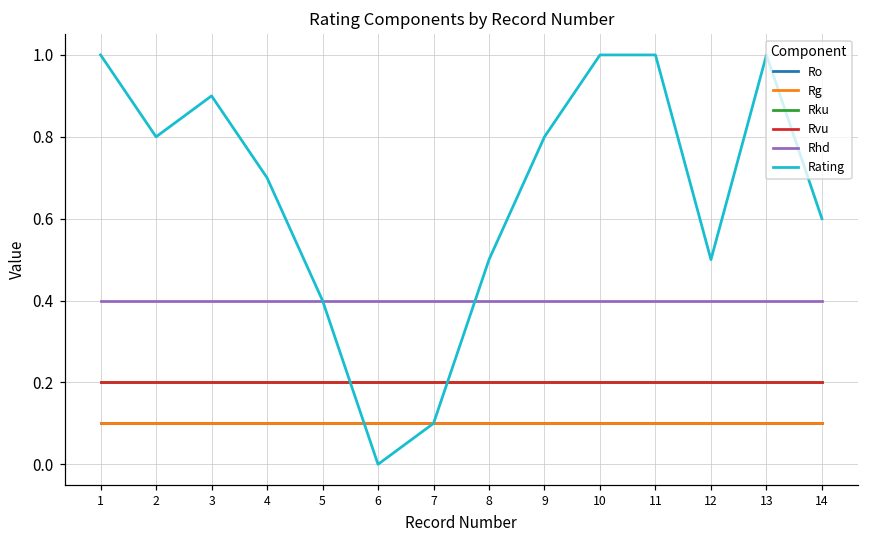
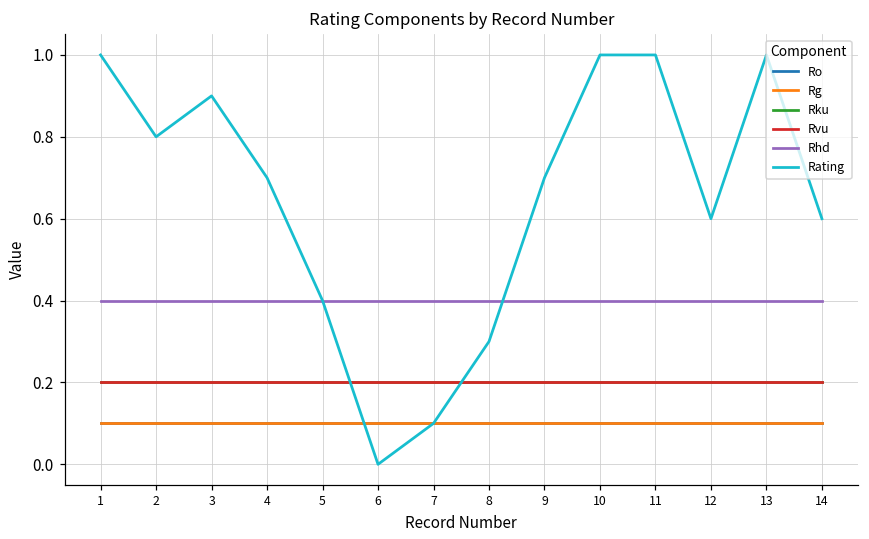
  {
    "Rg": {
      "1": 0.1,
      "2": 0.1,
      "3": 0.1,
      "4": 0.1,
      "5": 0.1,
      "6": 0.1,
      "8": 0.1,
      "9": 0.1,
      "10": 0.1,
      "11": 0.1,
      "12": 0.1,
      "13": 0.1,
      "14": 0.1
    },
    "Rvu": {
      "1": 0.2,
      "2": 0.2,
      "3": 0.2,
      "4": 0.2,
      "5": 0.2,
      "6": 0.2,
      "7": 0.2,
      "8": 0.2,
      "9": 0.2,
      "10": 0.2,
      "11": 0.2,
      "12": 0.2,
      "13": 0.2,
      "14": 0.2
    },
    "Rhd": {
      "1": 0.4,
      "2": 0.4,
      "3": 0.4,
      "4": 0.4,
      "6": 0.4,
      "7": 0.4,
      "8": 0.4,
      "9": 0.4,
      "10": 0.4,
      "11": 0.4,
      "12": 0.4,
      "13": 0.4,
      "14": 0.4
    },
    "Rating": {
      "1": 1.0,
      "2": 0.8,
      "3": 0.9,
      "4": 0.7,
      "6": 0.0,
-     "8": 0.5,
-     "9": 0.8,
+     "8": 0.3,
+     "9": 0.7,
      "10": 1.0,
      "11": 1.0,
-     "12": 0.5,
+     "12": 0.6,
      "14": 0.6
    }
  }
